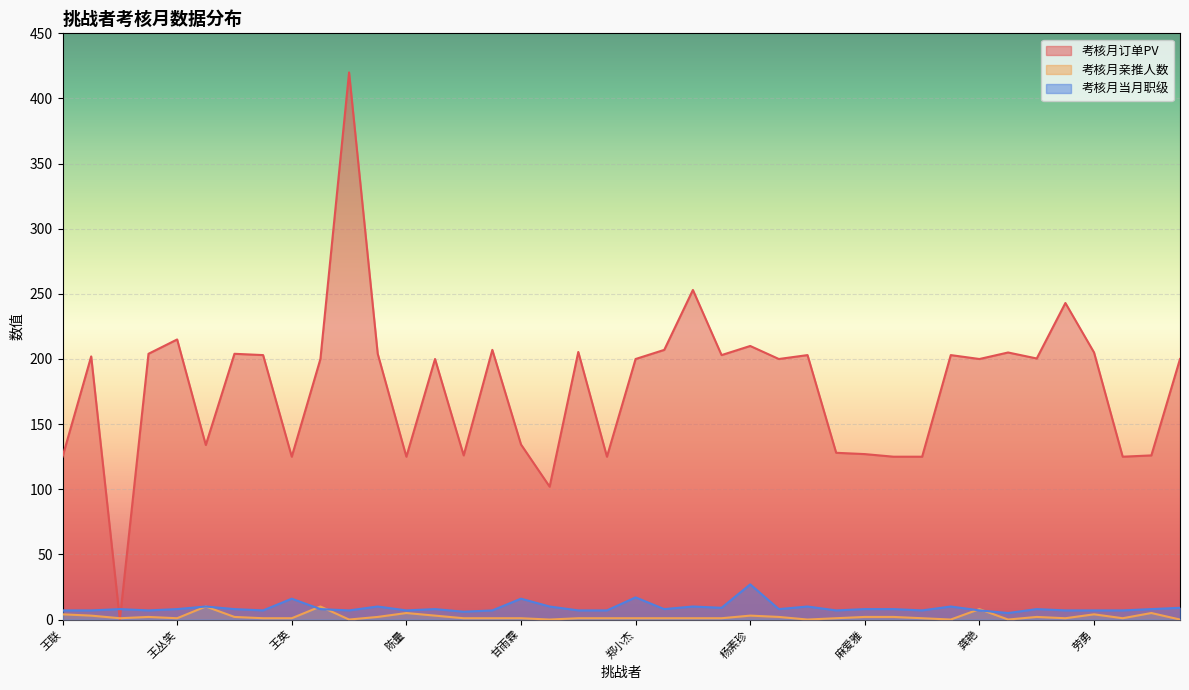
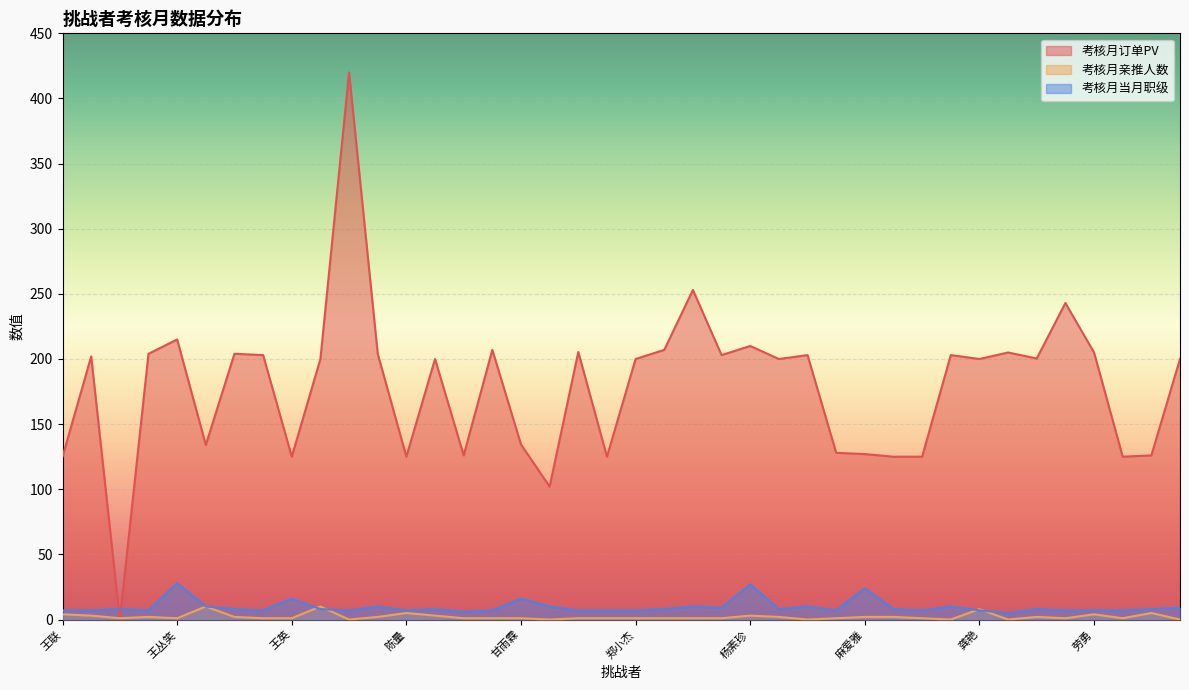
  {
    "考核月当月职级": {
      "王联": 7,
-     "王丛笑": 8,
+     "王丛笑": 28,
      "王英": 16,
      "陈量": 7,
      "甘雨霖": 16,
-     "郑小杰": 17,
+     "郑小杰": 7,
      "杨素珍": 27,
-     "麻爱雅": 8,
+     "麻爱雅": 24,
      "劳勇": 7
    }
  }
